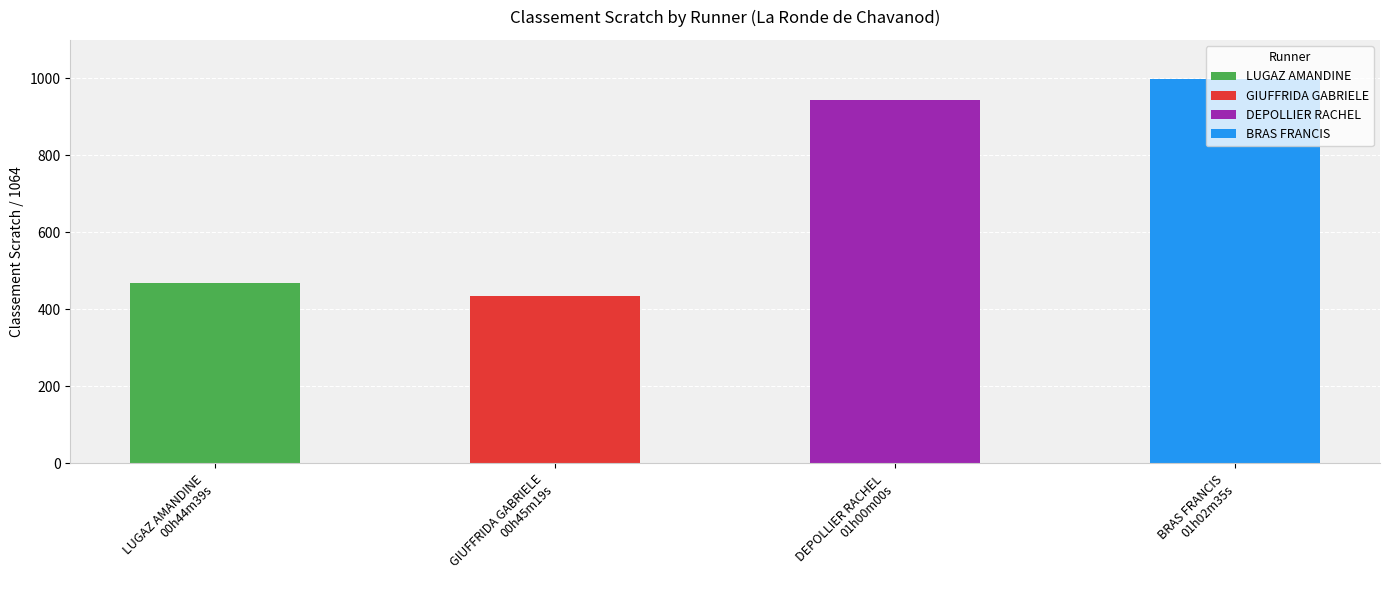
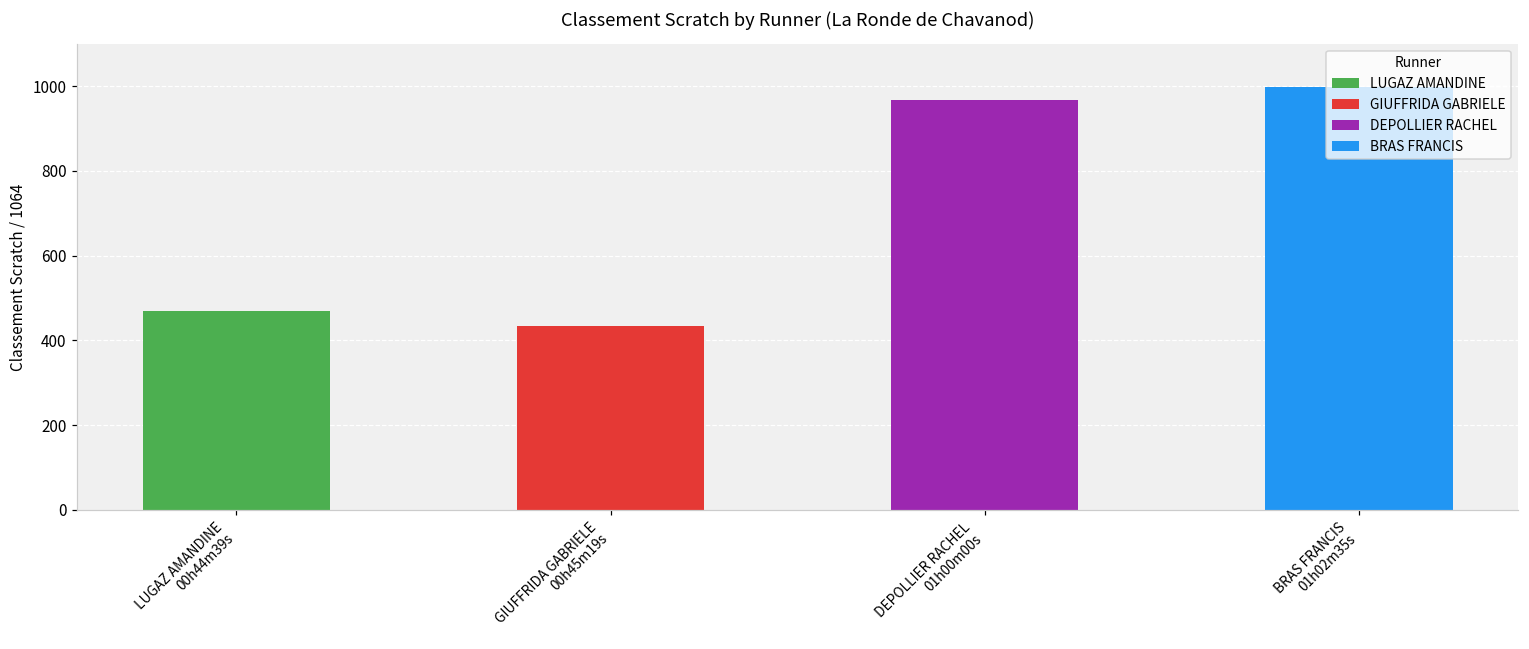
  {
    "LUGAZ AMANDINE 00h44m39s": 470,
    "GIUFFRIDA GABRIELE 00h45m19s": 440,
-   "DEPOLLIER RACHEL 01h00m00s": 950
+   "DEPOLLIER RACHEL 01h00m00s": 970
  }
